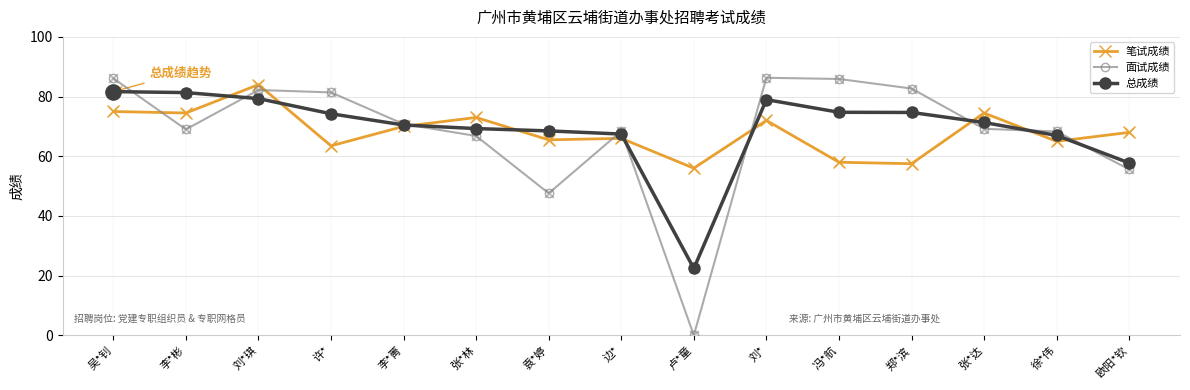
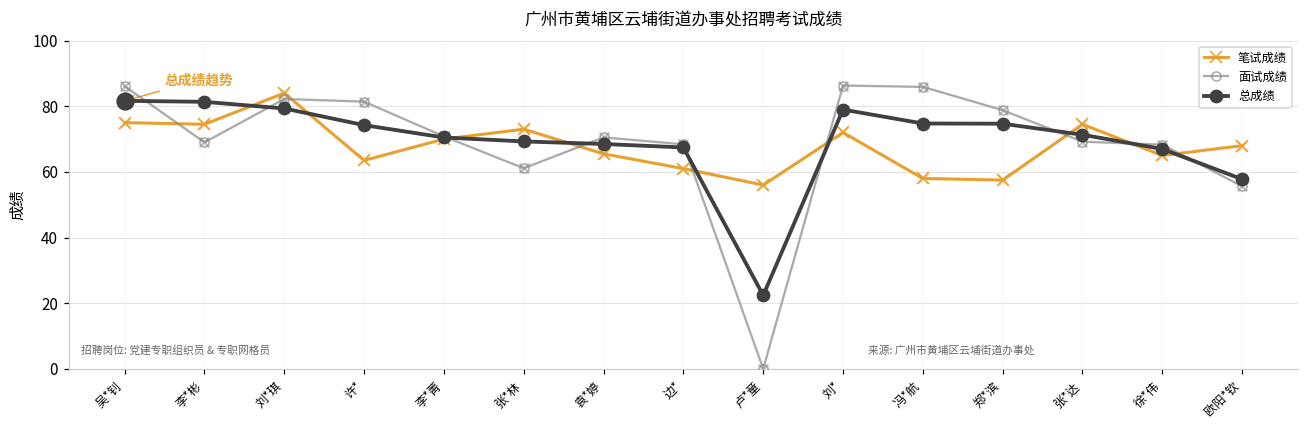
  {
    "笔试成绩": {
      "吴*钊": 75,
      "李*彬": 75,
      "刘*琪": 84,
      "许*": 64,
      "张*林": 73,
      "袁*婷": 66,
-     "边*": 66,
+     "边*": 61,
      "卢*童": 56,
      "刘*": 72,
      "冯*航": 58,
      "郑*滨": 58,
      "张*达": 75,
      "徐*伟": 65,
      "欧阳*钦": 68
    },
    "面试成绩": {
      "吴*钊": 86,
      "李*彬": 69,
      "刘*琪": 82,
      "许*": 81,
-     "张*林": 67,
-     "袁*婷": 48,
+     "张*林": 61,
+     "袁*婷": 71,
      "边*": 68,
      "卢*童": 0,
      "刘*": 86,
      "冯*航": 86,
-     "郑*滨": 83,
+     "郑*滨": 79,
      "张*达": 69,
      "徐*伟": 68,
      "欧阳*钦": 56
    }
  }
